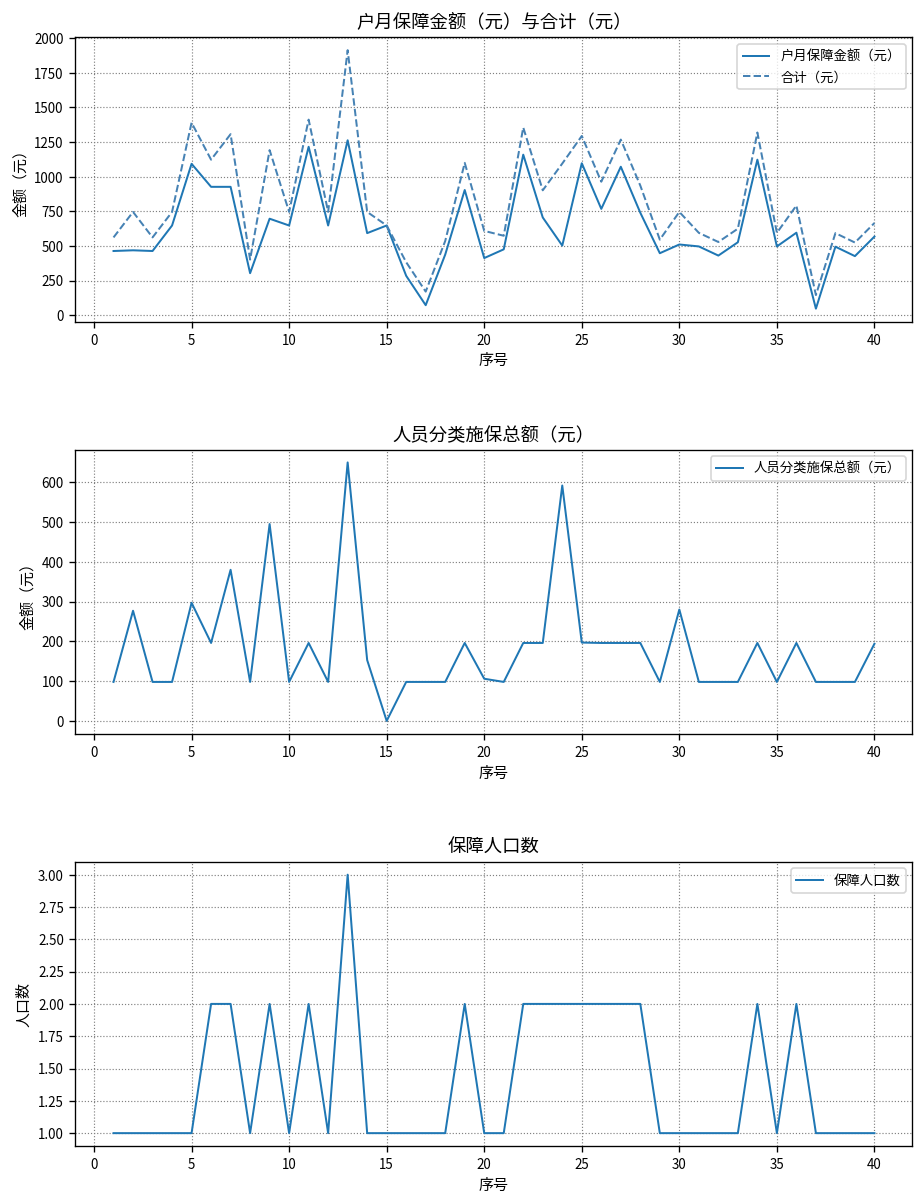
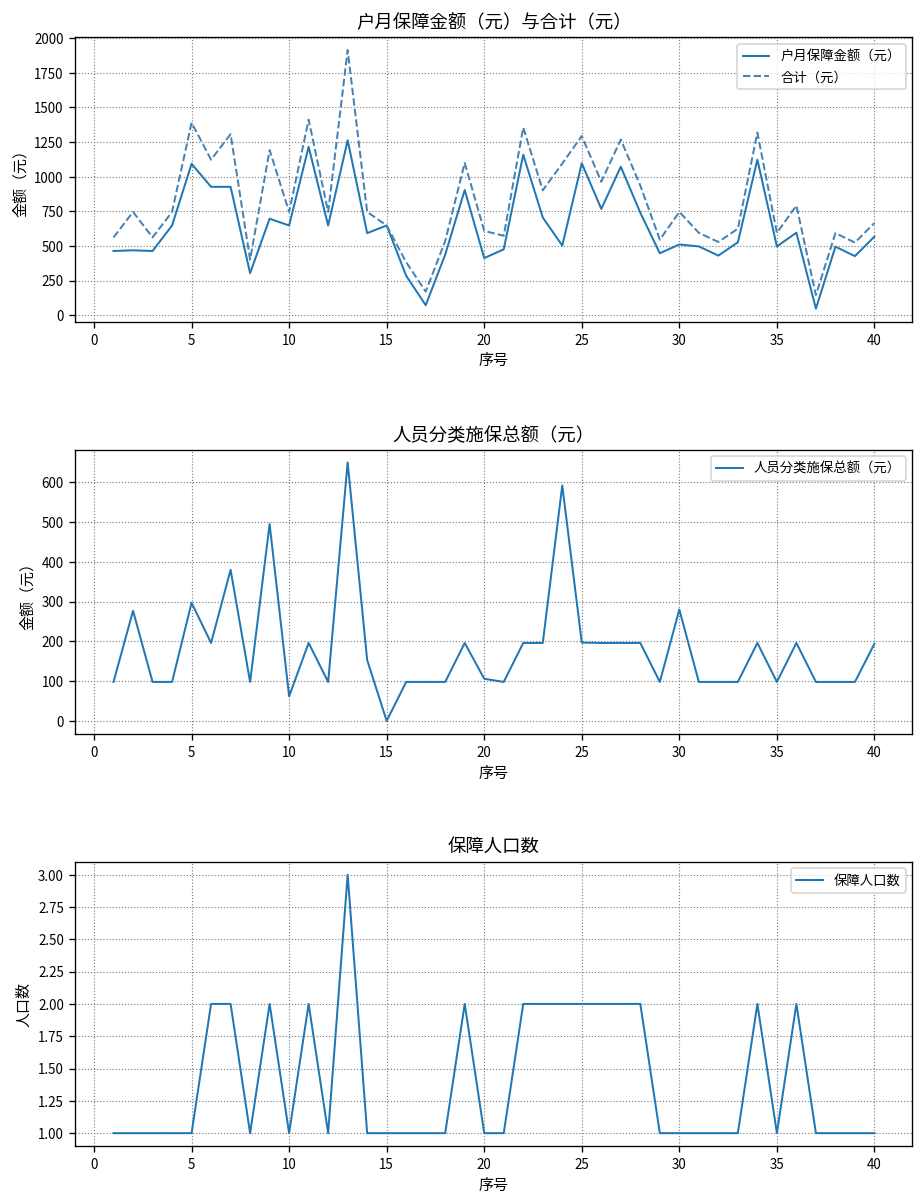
  {
    "人员分类施保总额（元）": {
      "5": 300,
-     "10": 100,
+     "10": 60,
      "15": 0,
      "20": 110,
      "25": 200,
      "30": 280,
      "35": 100,
      "40": 190
    },
    "保障人口数": {
      "5": 1.00,
      "10": 1.00,
      "15": 1.00,
      "20": 1.00,
      "25": 2.00,
      "30": 1.00,
      "35": 1.00,
      "40": 1.00
    }
  }
